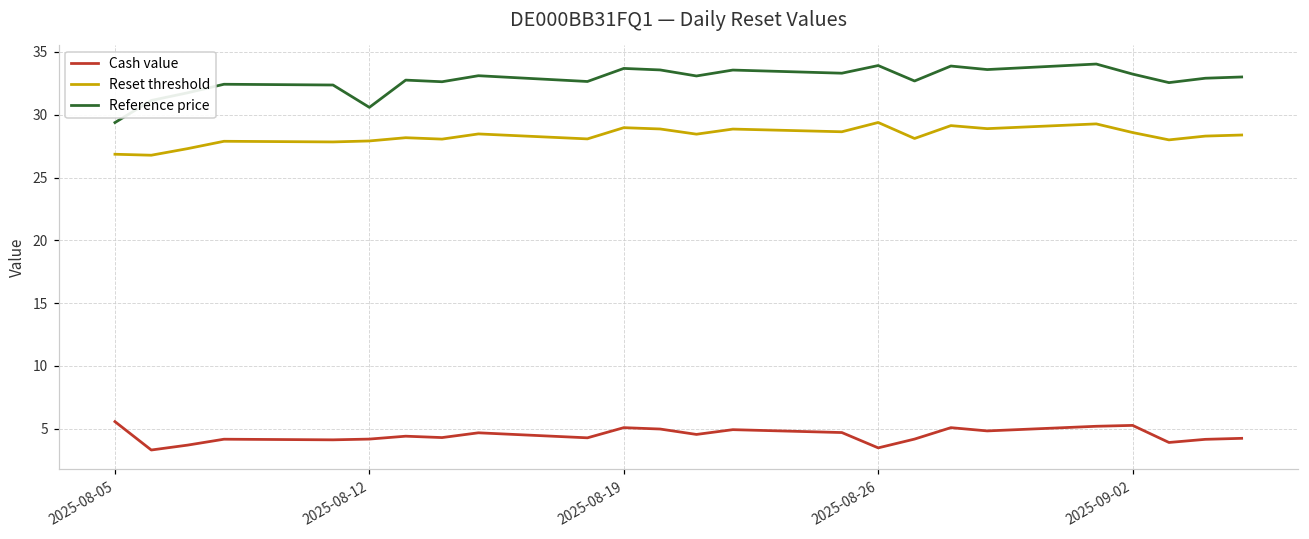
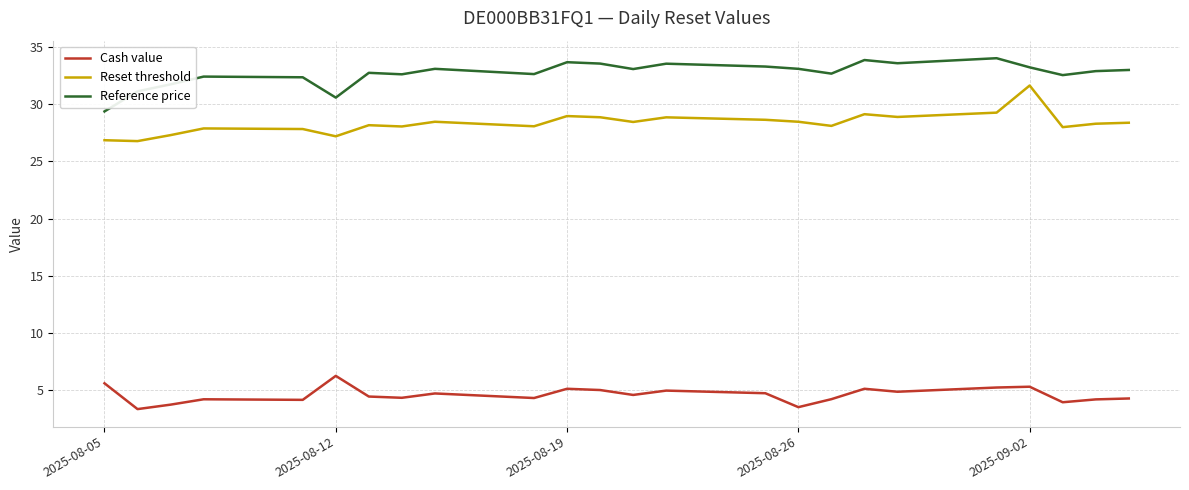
  {
    "Cash value": {
      "2025-08-05": 5.6,
-     "2025-08-12": 4.2,
+     "2025-08-12": 6.2,
      "2025-08-19": 5.1,
      "2025-08-26": 3.5,
      "2025-09-02": 5.3
    },
    "Reset threshold": {
      "2025-08-05": 26.9,
-     "2025-08-12": 27.9,
+     "2025-08-12": 27.2,
      "2025-08-19": 29.0,
-     "2025-08-26": 29.4,
-     "2025-09-02": 28.6
+     "2025-08-26": 28.5,
+     "2025-09-02": 31.6
    },
    "Reference price": {
      "2025-08-05": 29.4,
      "2025-08-12": 30.6,
      "2025-08-19": 33.7,
-     "2025-08-26": 33.9,
+     "2025-08-26": 33.1,
      "2025-09-02": 33.2
    }
  }
